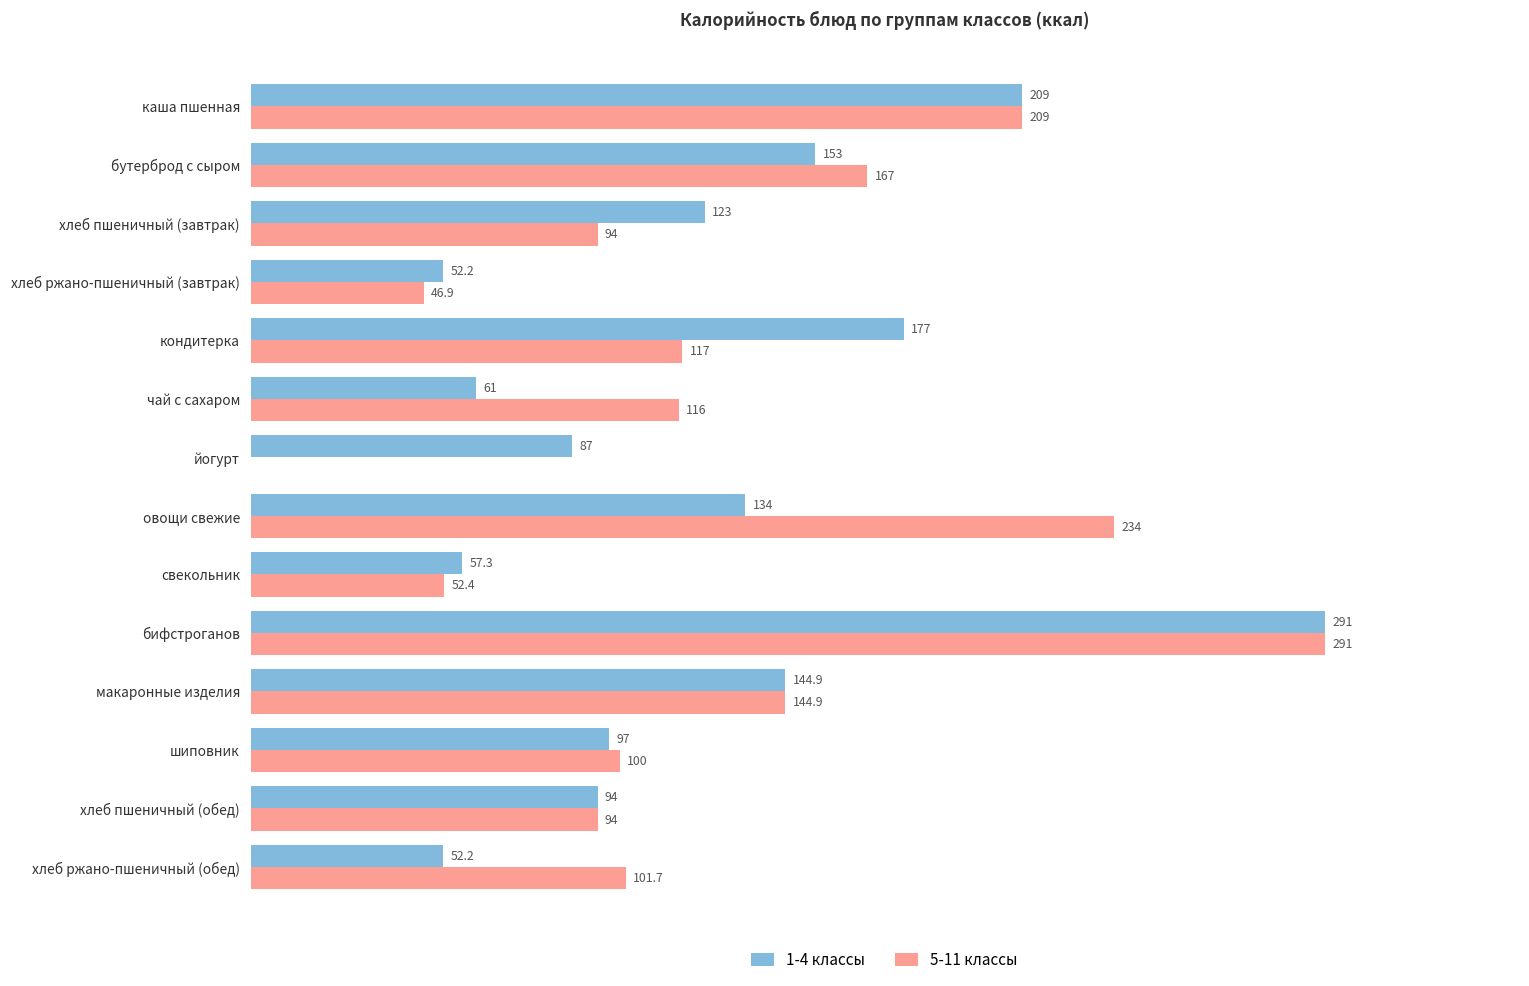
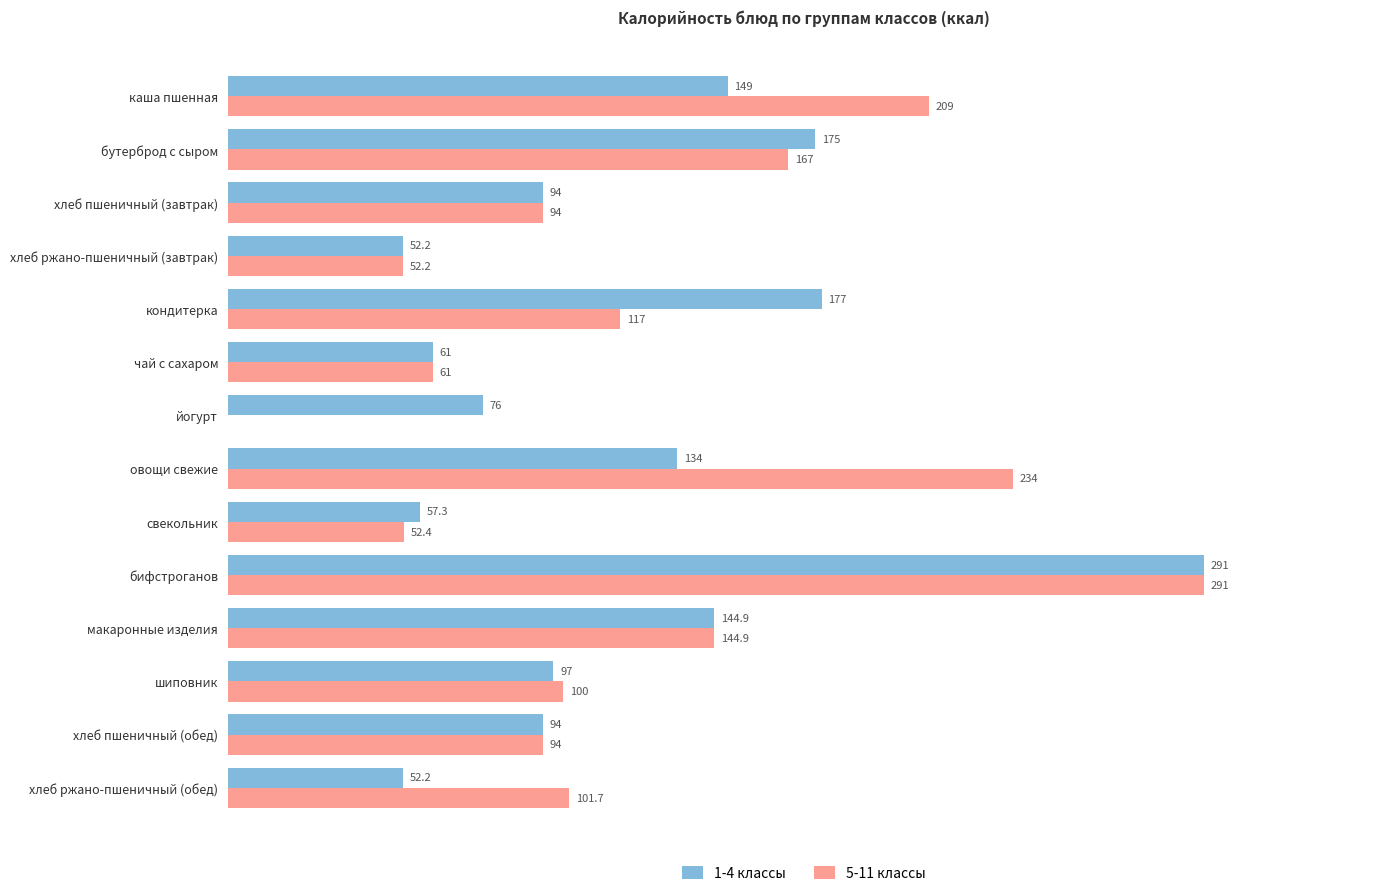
  {
    "1-4 классы": {
-     "каша пшенная": 209,
-     "бутерброд с сыром": 153,
-     "хлеб пшеничный (завтрак)": 123,
+     "каша пшенная": 149,
+     "бутерброд с сыром": 175,
+     "хлеб пшеничный (завтрак)": 94,
      "хлеб ржано-пшеничный (завтрак)": 52.2,
      "кондитерка": 177,
      "чай с сахаром": 61,
-     "йогурт": 87,
+     "йогурт": 76,
      "овощи свежие": 134,
      "свекольник": 57.3,
      "бифстроганов": 291,
      "макаронные изделия": 144.9,
      "шиповник": 97,
      "хлеб пшеничный (обед)": 94,
      "хлеб ржано-пшеничный (обед)": 52.2
    },
    "5-11 классы": {
      "каша пшенная": 209,
      "бутерброд с сыром": 167,
      "хлеб пшеничный (завтрак)": 94,
-     "хлеб ржано-пшеничный (завтрак)": 46.9,
+     "хлеб ржано-пшеничный (завтрак)": 52.2,
      "кондитерка": 117,
-     "чай с сахаром": 116,
+     "чай с сахаром": 61,
      "овощи свежие": 234,
      "свекольник": 52.4,
      "бифстроганов": 291,
      "макаронные изделия": 144.9,
      "шиповник": 100,
      "хлеб пшеничный (обед)": 94,
      "хлеб ржано-пшеничный (обед)": 101.7
    }
  }
